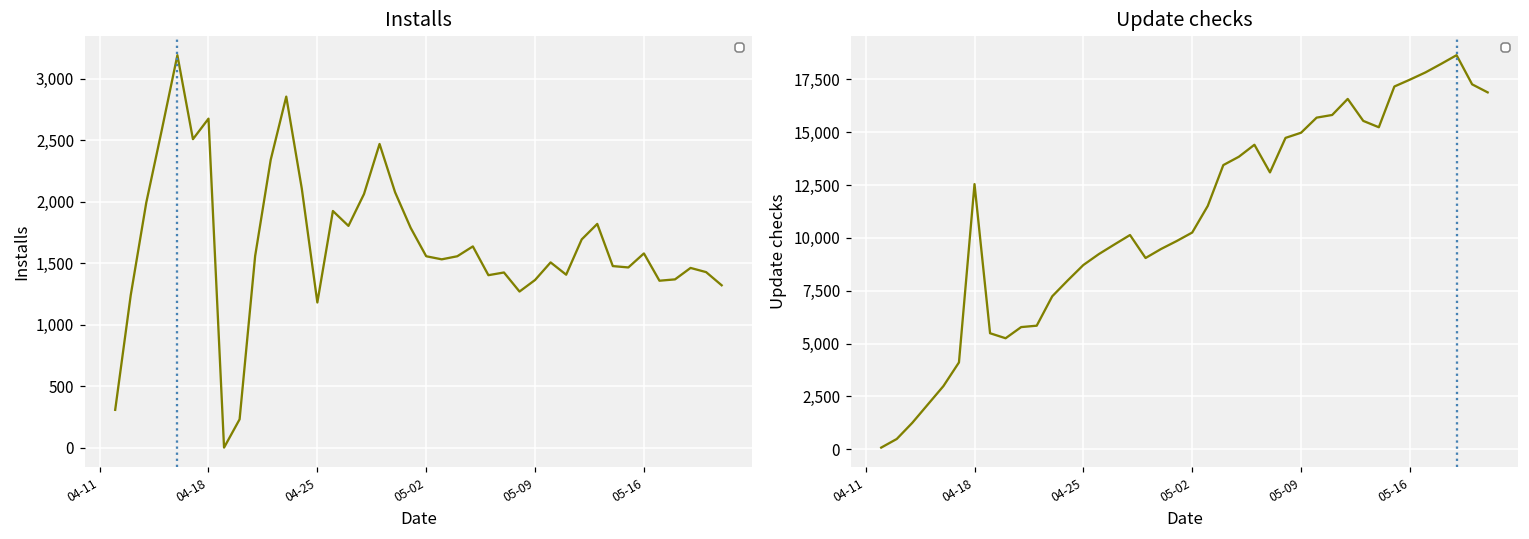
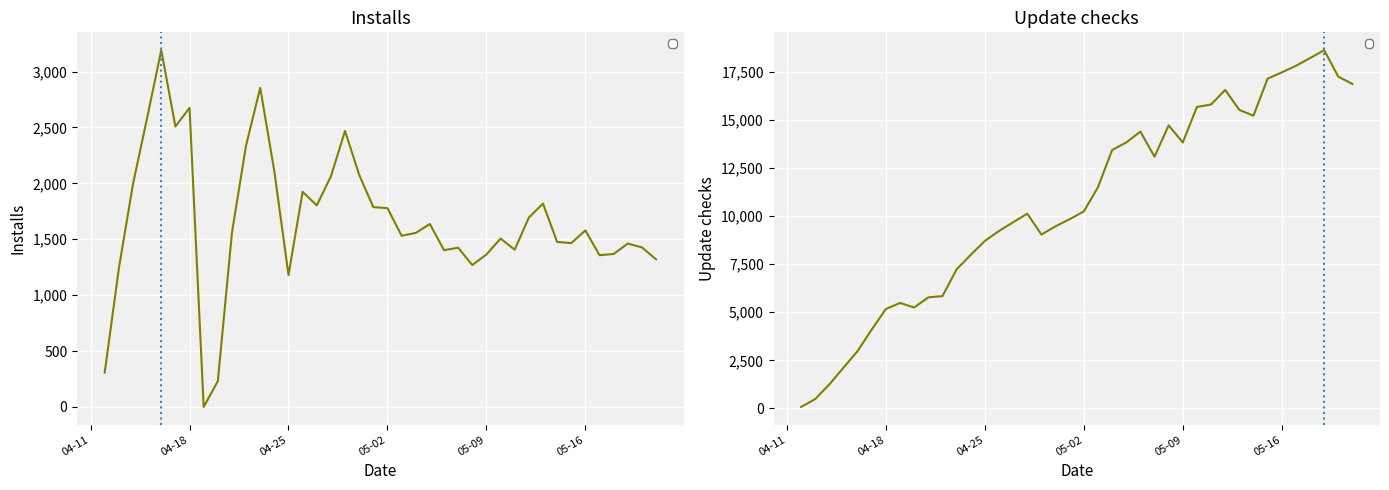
  {
    "Installs": {
      "04-18": "2,680",
      "04-25": "1,180",
-     "05-02": "1,560",
+     "05-02": "1,780",
      "05-09": "1,360",
      "05-16": "1,580"
    },
    "Update checks": {
-     "04-18": "12,500",
+     "04-18": "5,200",
      "04-25": "8,700",
      "05-02": "10,300",
-     "05-09": "15,000",
+     "05-09": "13,800",
      "05-16": "17,500"
    }
  }
